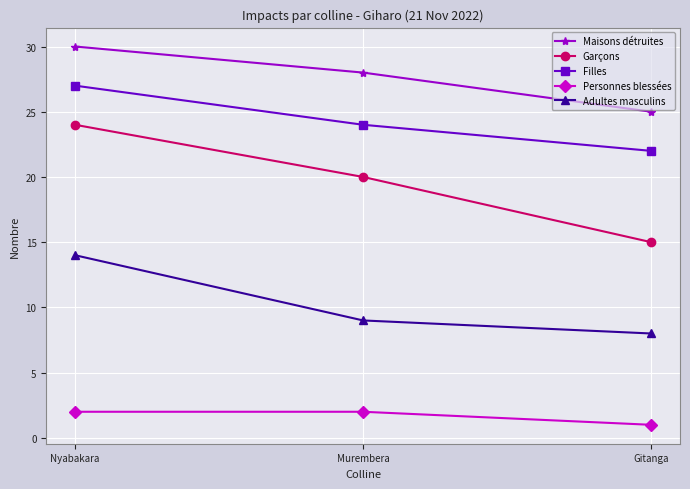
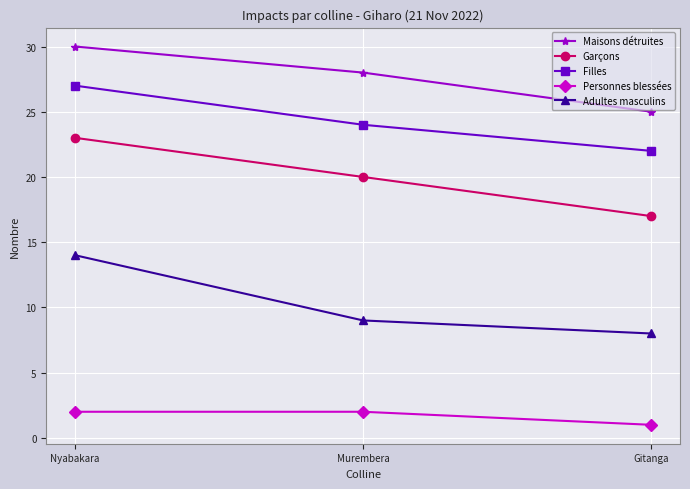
  {
    "Garçons": {
-     "Nyabakara": 24,
+     "Nyabakara": 23,
      "Murembera": 20,
-     "Gitanga": 15
+     "Gitanga": 17
    },
    "Adultes masculins": {
      "Nyabakara": 14,
      "Murembera": 9,
      "Gitanga": 8
    }
  }
